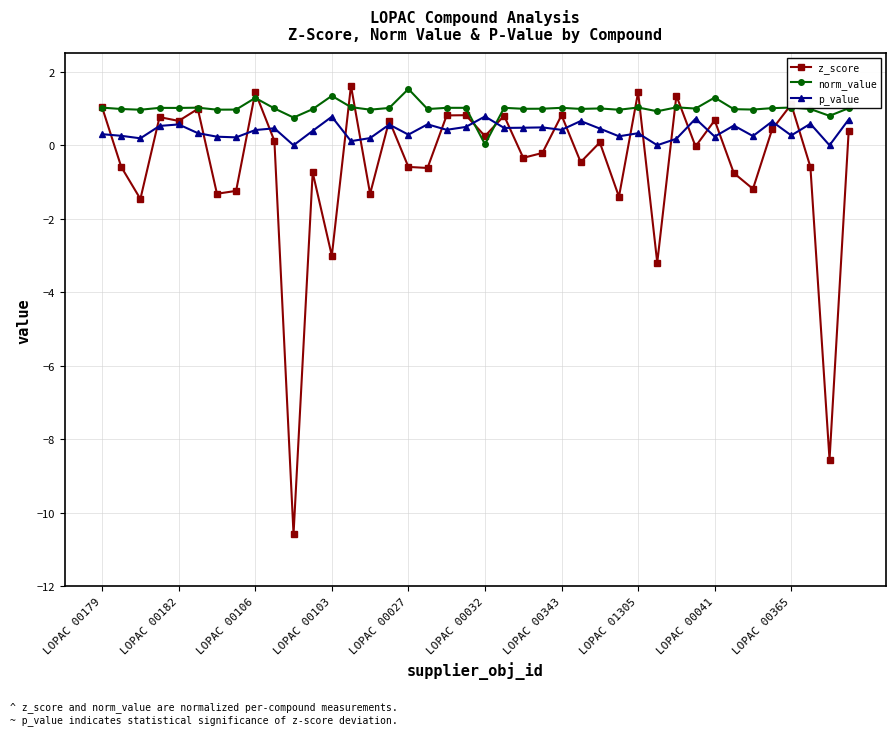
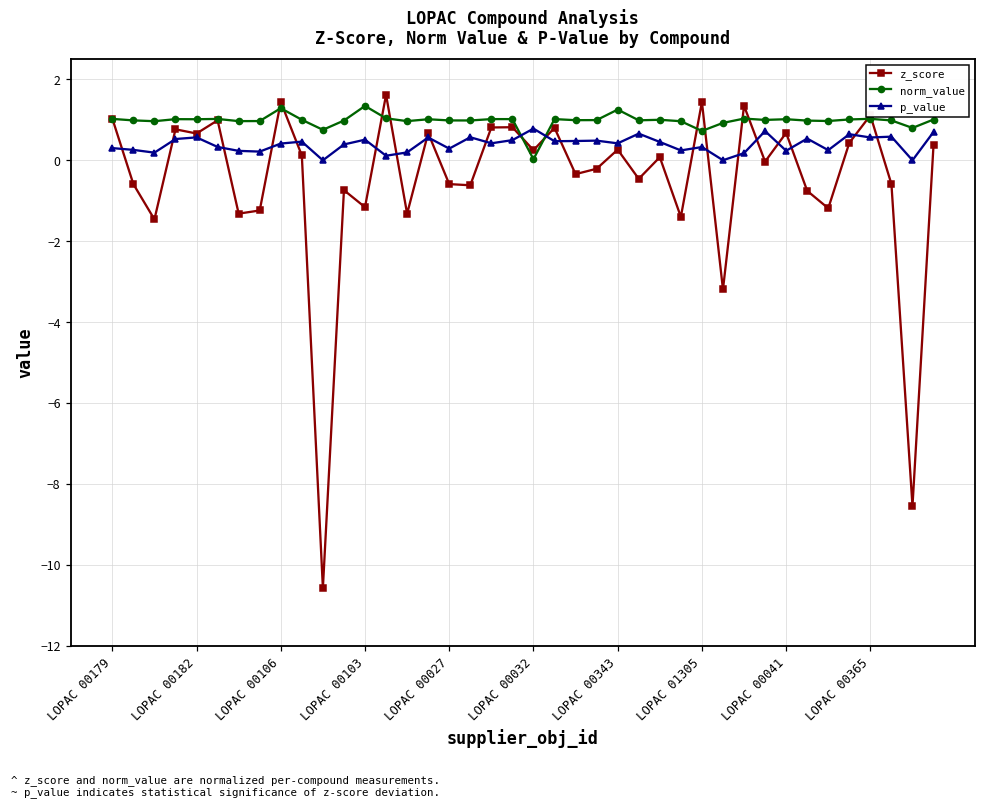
  {
    "z_score": {
      "LOPAC 00182": 0.7,
      "LOPAC 00106": 1.4,
-     "LOPAC 00103": -3.0,
+     "LOPAC 00103": -1.2,
      "LOPAC 00027": -0.6,
      "LOPAC 00032": 0.2,
-     "LOPAC 00343": 0.8,
+     "LOPAC 00343": 0.3,
      "LOPAC 01305": 1.4,
      "LOPAC 00041": 0.7
    },
    "norm_value": {
      "LOPAC 00182": 1.0,
      "LOPAC 00106": 1.3,
      "LOPAC 00103": 1.3,
-     "LOPAC 00027": 1.5,
+     "LOPAC 00027": 1.0,
      "LOPAC 00032": 0.0,
-     "LOPAC 00343": 1.0,
-     "LOPAC 01305": 1.0,
-     "LOPAC 00041": 1.3
+     "LOPAC 00343": 1.3,
+     "LOPAC 01305": 0.7,
+     "LOPAC 00041": 1.0
    },
    "p_value": {
      "LOPAC 00179": 0.3,
      "LOPAC 00182": 0.6,
      "LOPAC 00106": 0.4,
-     "LOPAC 00103": 0.8,
+     "LOPAC 00103": 0.5,
      "LOPAC 00027": 0.3,
      "LOPAC 00032": 0.8,
      "LOPAC 00343": 0.4,
      "LOPAC 01305": 0.3,
      "LOPAC 00041": 0.2,
-     "LOPAC 00365": 0.3
+     "LOPAC 00365": 0.6
    }
  }
